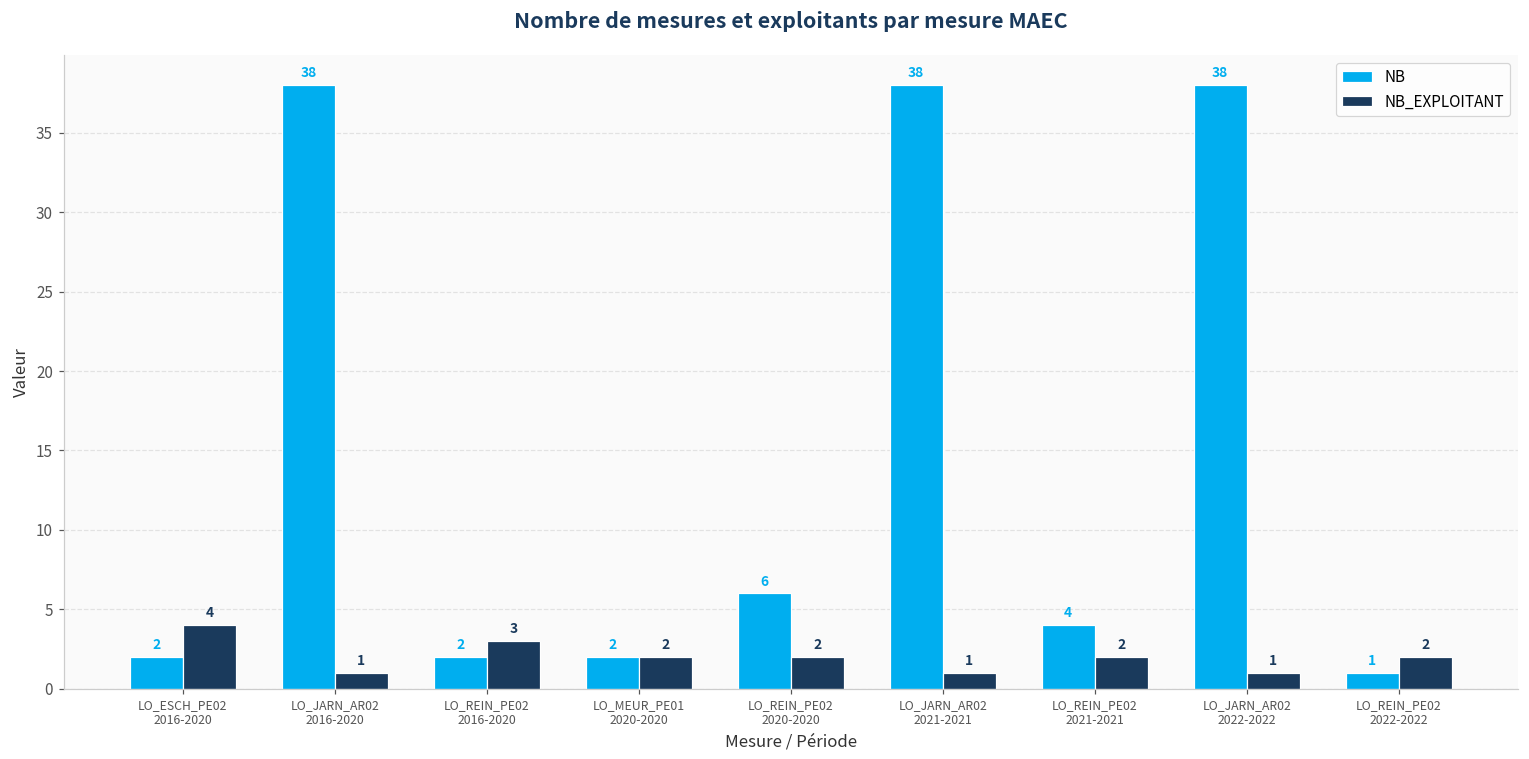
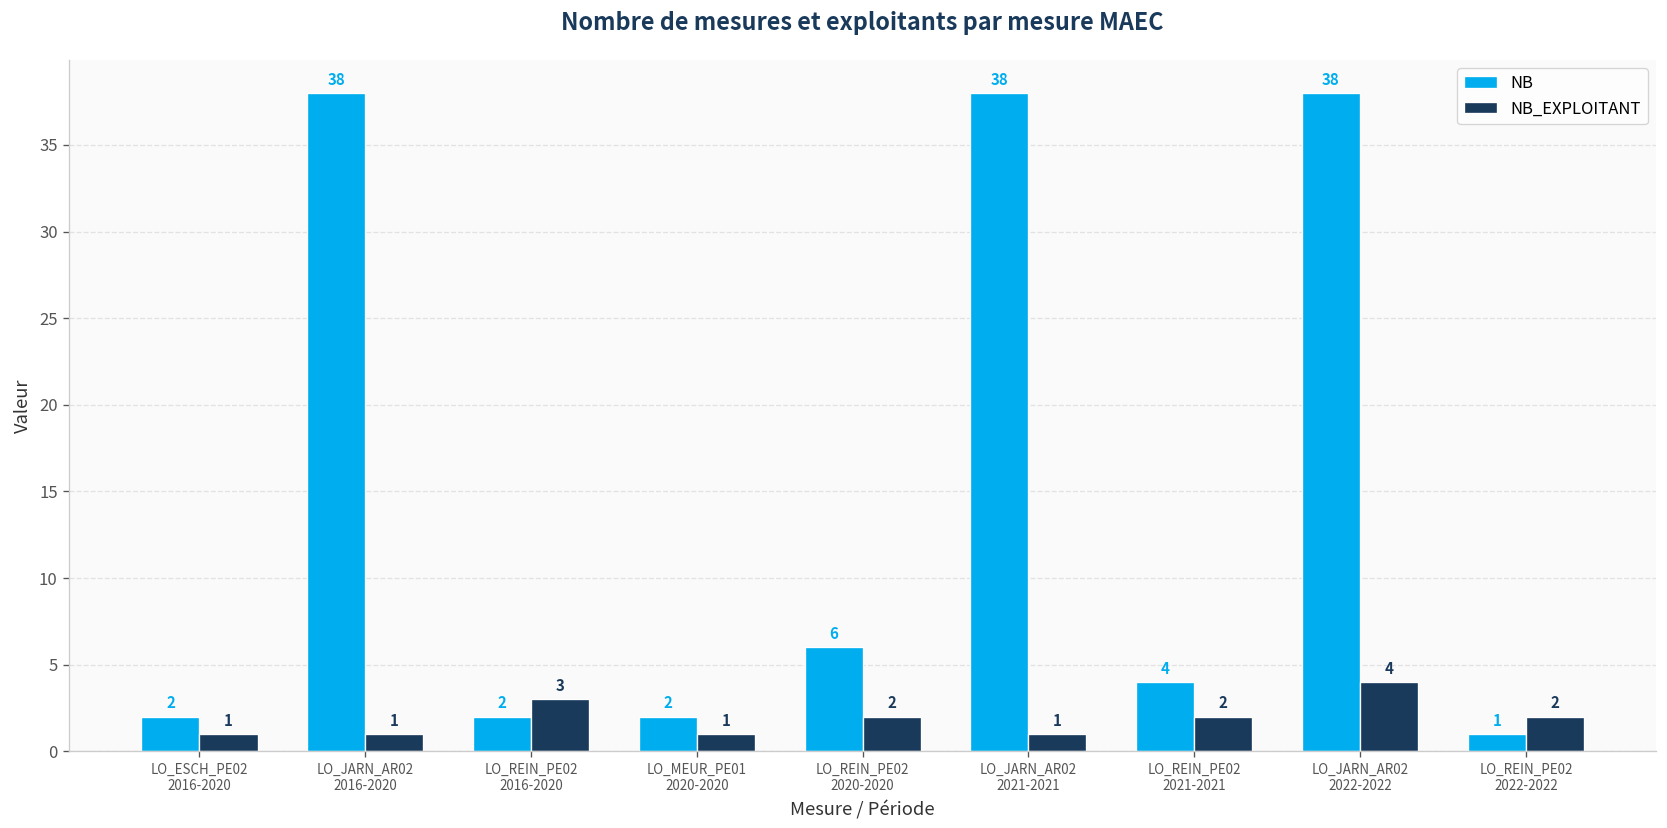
  {
    "NB": {
      "LO_ESCH_PE02 2016-2020": 2,
      "LO_JARN_AR02 2016-2020": 38,
      "LO_REIN_PE02 2016-2020": 2,
      "LO_MEUR_PE01 2020-2020": 2,
      "LO_REIN_PE02 2020-2020": 6,
      "LO_JARN_AR02 2021-2021": 38,
      "LO_REIN_PE02 2021-2021": 4,
      "LO_JARN_AR02 2022-2022": 38,
      "LO_REIN_PE02 2022-2022": 1
    },
    "NB_EXPLOITANT": {
-     "LO_ESCH_PE02 2016-2020": 4,
+     "LO_ESCH_PE02 2016-2020": 1,
      "LO_JARN_AR02 2016-2020": 1,
      "LO_REIN_PE02 2016-2020": 3,
-     "LO_MEUR_PE01 2020-2020": 2,
+     "LO_MEUR_PE01 2020-2020": 1,
      "LO_REIN_PE02 2020-2020": 2,
      "LO_JARN_AR02 2021-2021": 1,
      "LO_REIN_PE02 2021-2021": 2,
-     "LO_JARN_AR02 2022-2022": 1,
+     "LO_JARN_AR02 2022-2022": 4,
      "LO_REIN_PE02 2022-2022": 2
    }
  }
